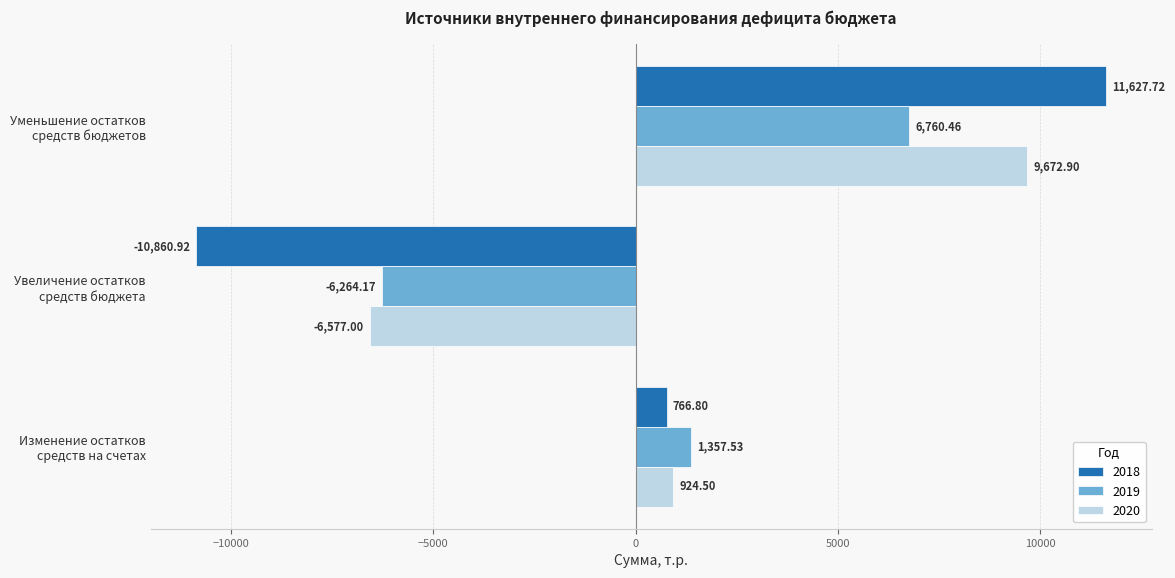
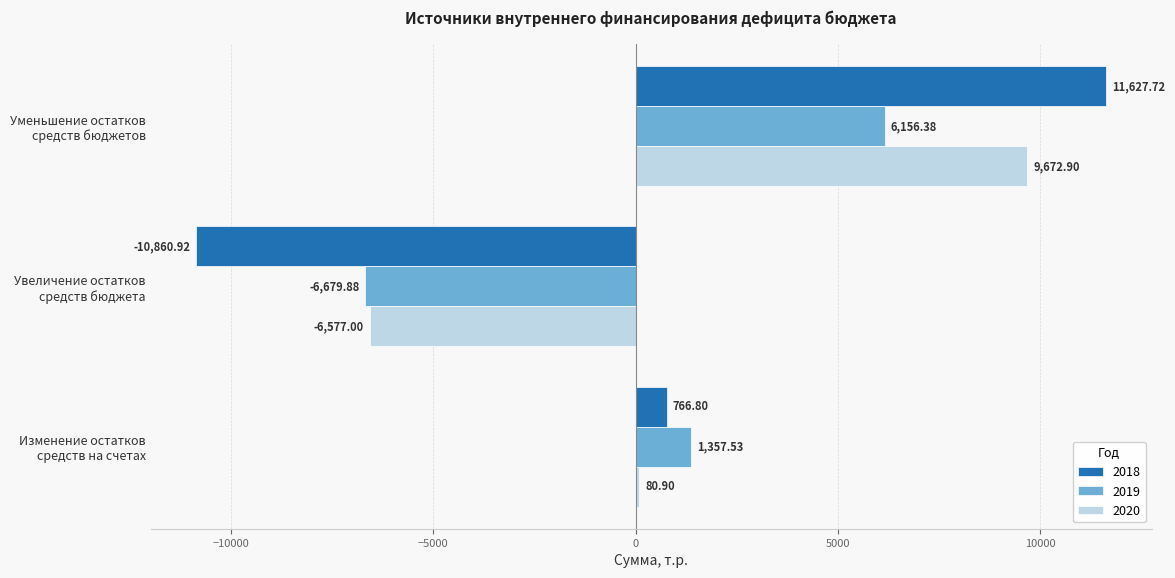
  {
    "2018": {
      "Уменьшение остатков средств бюджетов": "11,627.72",
      "Увеличение остатков средств бюджета": "-10,860.92",
      "Изменение остатков средств на счетах": "766.80"
    },
    "2019": {
-     "Уменьшение остатков средств бюджетов": "6,760.46",
-     "Увеличение остатков средств бюджета": "-6,264.17",
+     "Уменьшение остатков средств бюджетов": "6,156.38",
+     "Увеличение остатков средств бюджета": "-6,679.88",
      "Изменение остатков средств на счетах": "1,357.53"
    },
    "2020": {
      "Уменьшение остатков средств бюджетов": "9,672.90",
      "Увеличение остатков средств бюджета": "-6,577.00",
-     "Изменение остатков средств на счетах": "924.50"
+     "Изменение остатков средств на счетах": "80.90"
    }
  }
